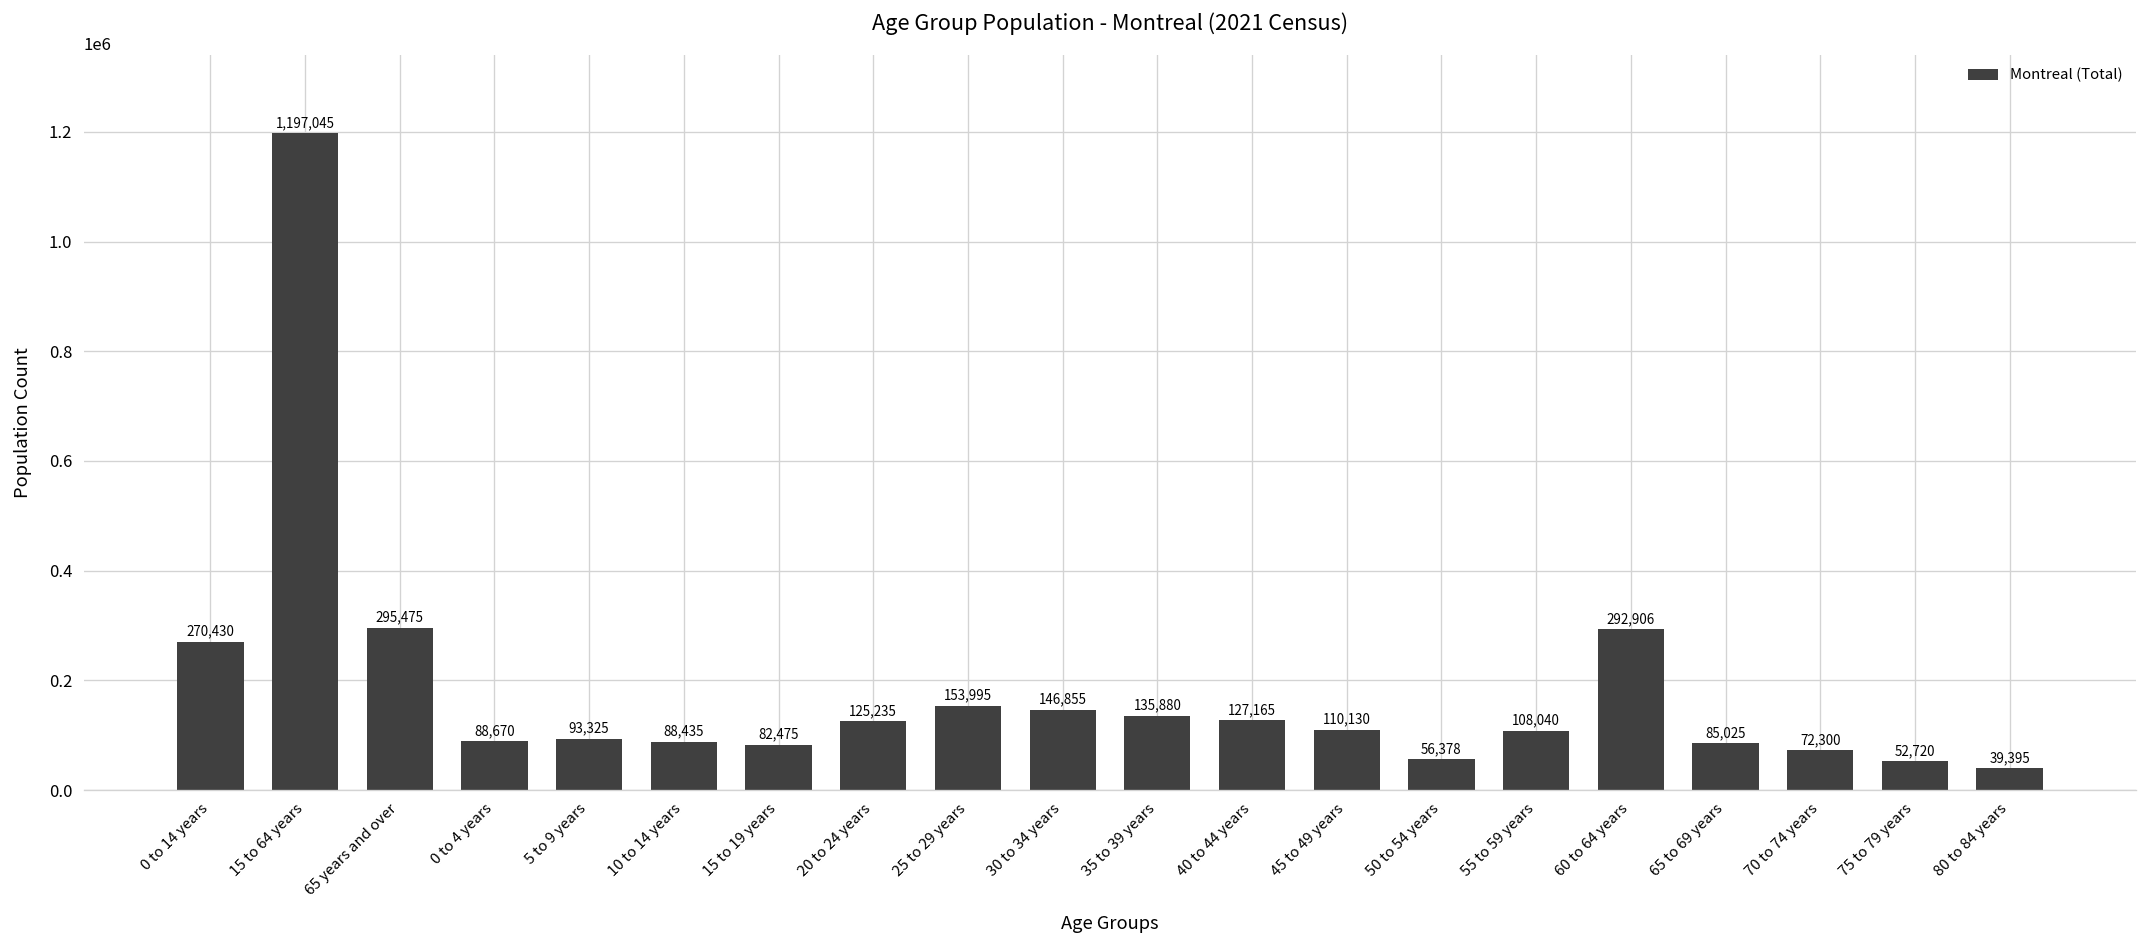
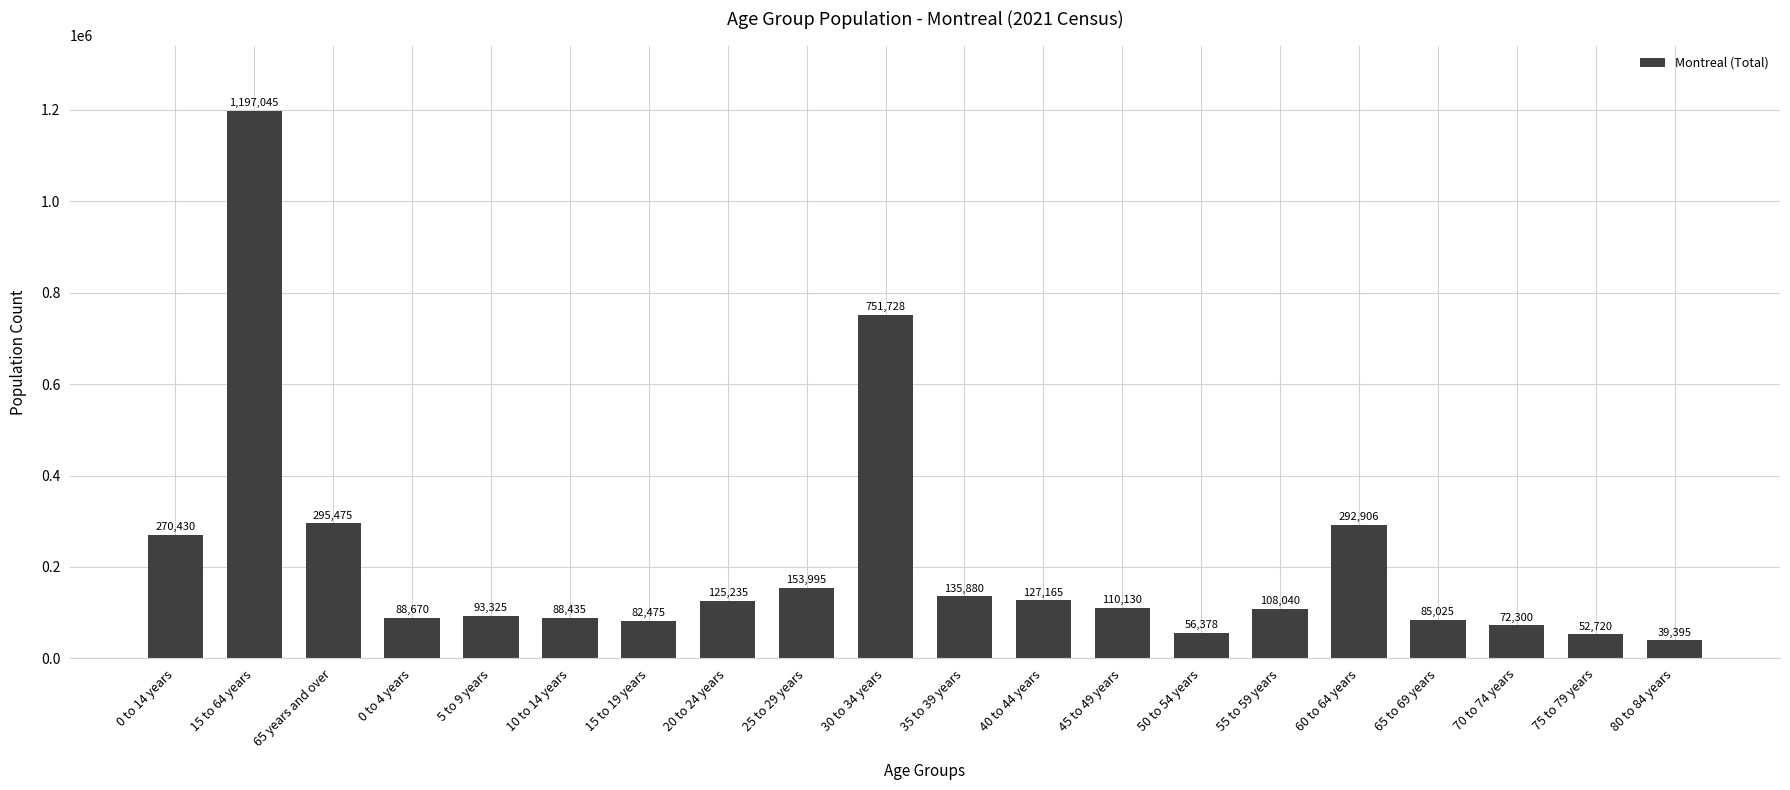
  {
    "0 to 14 years": "270,430",
    "15 to 64 years": "1,197,045",
    "65 years and over": "295,475",
    "0 to 4 years": "88,670",
    "5 to 9 years": "93,325",
    "10 to 14 years": "88,435",
    "15 to 19 years": "82,475",
    "20 to 24 years": "125,235",
    "25 to 29 years": "153,995",
-   "30 to 34 years": "146,855",
+   "30 to 34 years": "751,728",
    "35 to 39 years": "135,880",
    "40 to 44 years": "127,165",
    "45 to 49 years": "110,130",
    "50 to 54 years": "56,378",
    "55 to 59 years": "108,040",
    "60 to 64 years": "292,906",
    "65 to 69 years": "85,025",
    "70 to 74 years": "72,300",
    "75 to 79 years": "52,720",
    "80 to 84 years": "39,395"
  }
